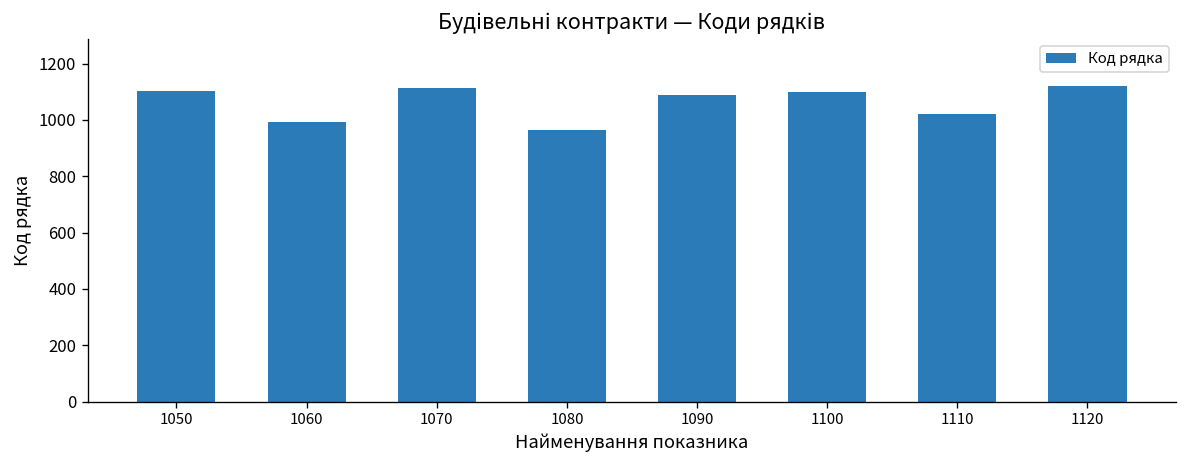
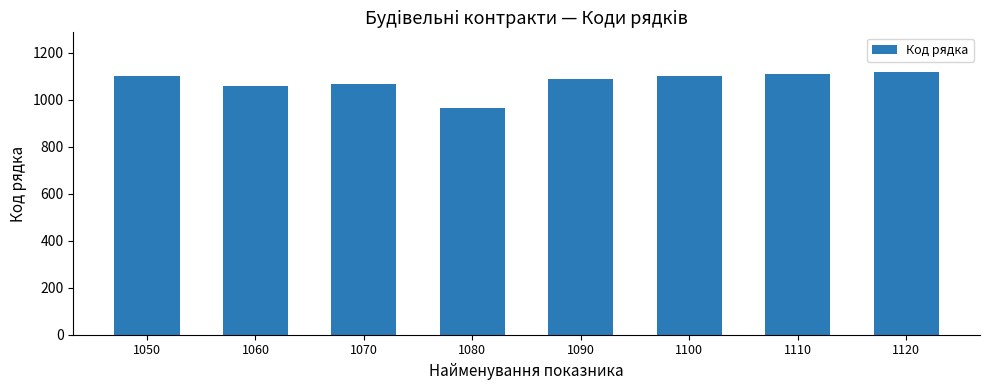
  {
    "1050": 1100,
-   "1060": 990,
-   "1070": 1110,
+   "1060": 1060,
+   "1070": 1070,
    "1080": 970,
    "1090": 1090,
    "1100": 1100,
-   "1110": 1020,
+   "1110": 1110,
    "1120": 1120
  }
